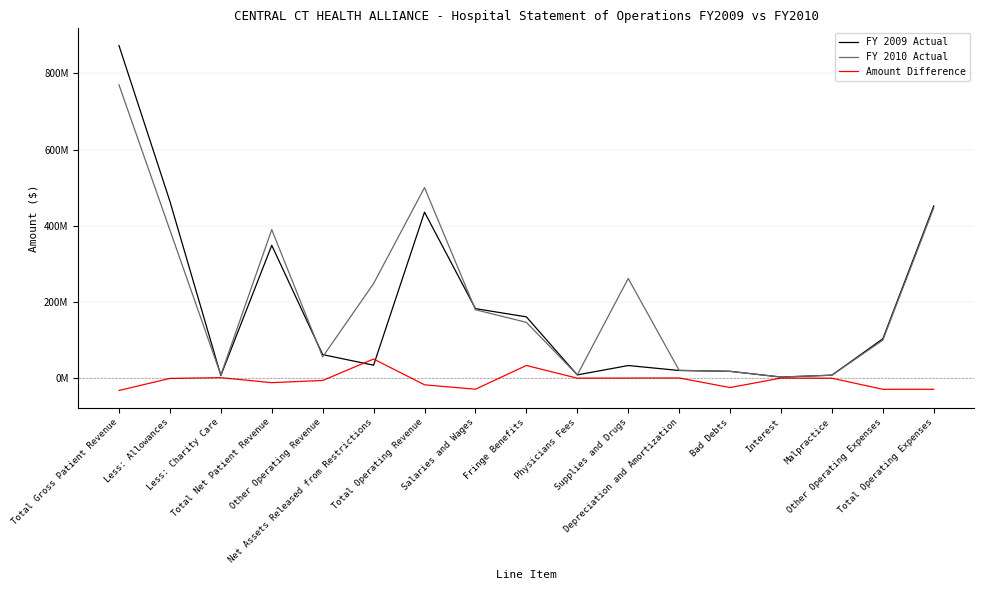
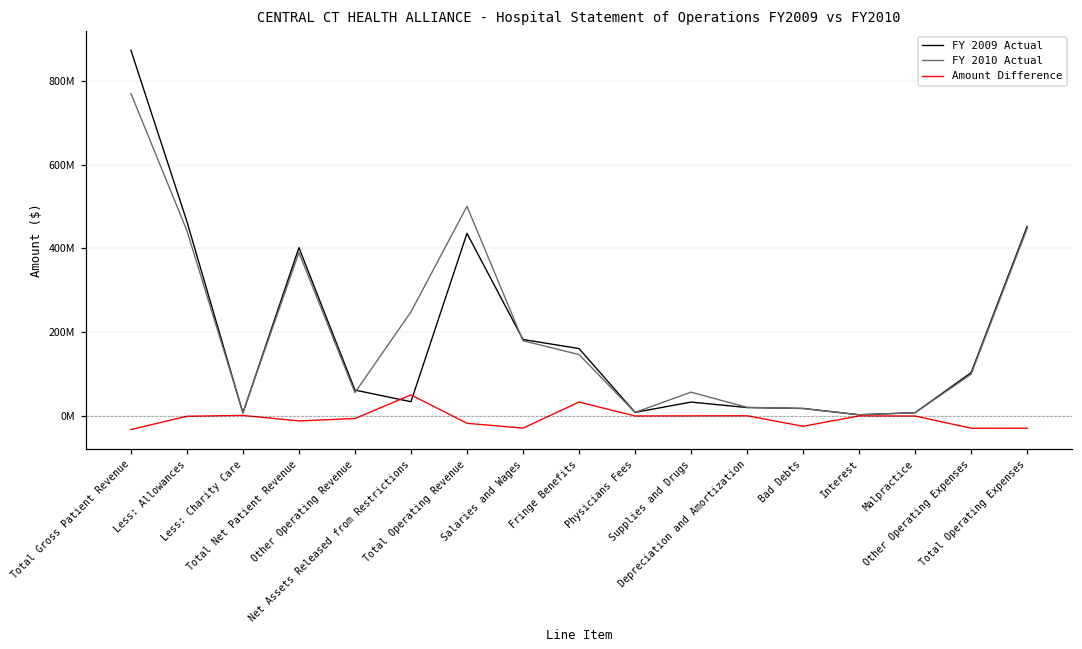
  {
    "FY 2009 Actual": {
      "Total Gross Patient Revenue": 870000000,
      "Less: Allowances": 460000000,
-     "Total Net Patient Revenue": 350000000,
+     "Total Net Patient Revenue": 400000000,
      "Net Assets Released from Restrictions": 30000000,
      "Total Operating Revenue": 440000000,
      "Fringe Benefits": 160000000,
      "Supplies and Drugs": 30000000
    },
    "FY 2010 Actual": {
      "Total Gross Patient Revenue": 770000000,
-     "Less: Allowances": 390000000,
+     "Less: Allowances": 440000000,
      "Total Net Patient Revenue": 390000000,
      "Net Assets Released from Restrictions": 250000000,
      "Total Operating Revenue": 500000000,
      "Fringe Benefits": 150000000,
-     "Supplies and Drugs": 260000000
+     "Supplies and Drugs": 60000000
    },
    "Amount Difference": {
      "Total Gross Patient Revenue": -30000000,
      "Less: Allowances": 0,
      "Total Net Patient Revenue": -10000000,
      "Other Operating Revenue": -10000000,
      "Net Assets Released from Restrictions": 50000000,
      "Total Operating Revenue": -20000000,
      "Salaries and Wages": -30000000,
      "Fringe Benefits": 30000000,
      "Physicians Fees": 0,
      "Supplies and Drugs": 0,
      "Depreciation and Amortization": 0,
      "Bad Debts": -20000000,
      "Malpractice": 0,
      "Other Operating Expenses": -30000000,
      "Total Operating Expenses": -30000000
    }
  }
